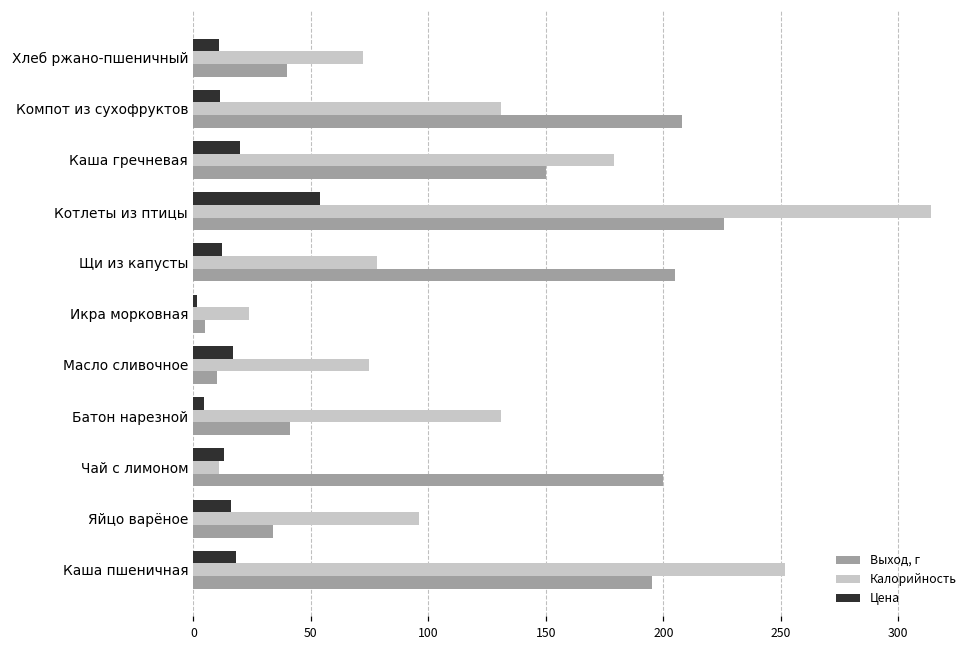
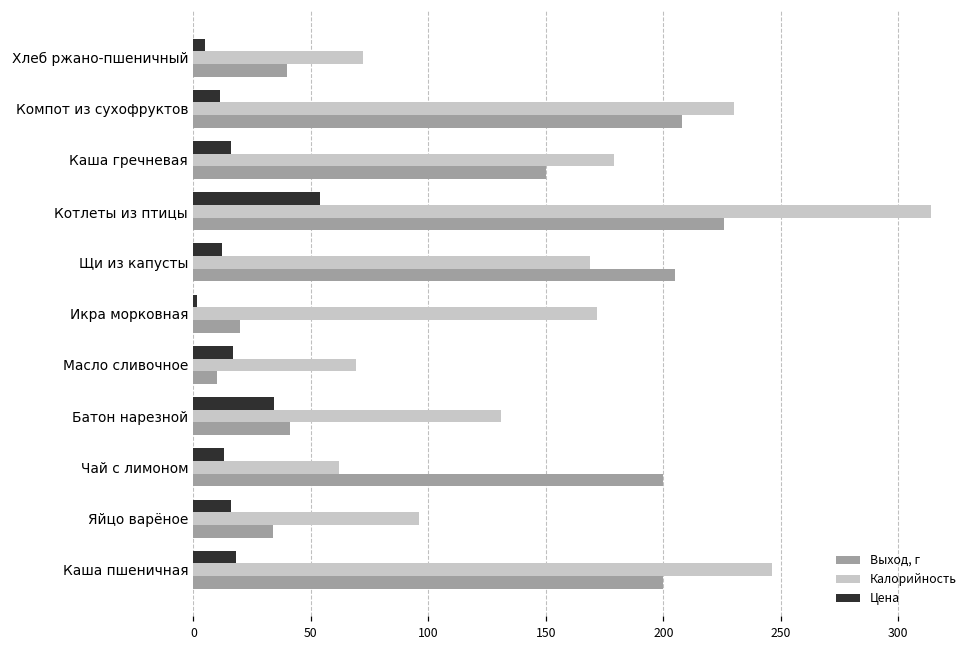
  {
    "Выход, г": {
      "Хлеб ржано-пшеничный": 40,
      "Компот из сухофруктов": 208,
      "Каша гречневая": 150,
      "Котлеты из птицы": 226,
      "Щи из капусты": 205,
-     "Икра морковная": 5,
+     "Икра морковная": 20,
      "Масло сливочное": 10,
      "Батон нарезной": 41,
      "Чай с лимоном": 200,
      "Яйцо варёное": 34,
-     "Каша пшеничная": 195
+     "Каша пшеничная": 200
    },
    "Калорийность": {
      "Хлеб ржано-пшеничный": 72,
-     "Компот из сухофруктов": 131,
+     "Компот из сухофруктов": 230,
      "Каша гречневая": 179,
      "Котлеты из птицы": 314,
-     "Щи из капусты": 78,
-     "Икра морковная": 24,
-     "Масло сливочное": 75,
+     "Щи из капусты": 169,
+     "Икра морковная": 172,
+     "Масло сливочное": 69,
      "Батон нарезной": 131,
-     "Чай с лимоном": 11,
+     "Чай с лимоном": 62,
      "Яйцо варёное": 96,
-     "Каша пшеничная": 252
+     "Каша пшеничная": 246
    },
    "Цена": {
-     "Хлеб ржано-пшеничный": 11,
+     "Хлеб ржано-пшеничный": 5,
      "Компот из сухофруктов": 12,
-     "Каша гречневая": 20,
+     "Каша гречневая": 16,
      "Котлеты из птицы": 54,
      "Щи из капусты": 12,
      "Икра морковная": 2,
      "Масло сливочное": 17,
-     "Батон нарезной": 5,
+     "Батон нарезной": 34,
      "Чай с лимоном": 13,
      "Яйцо варёное": 16,
      "Каша пшеничная": 18
    }
  }
